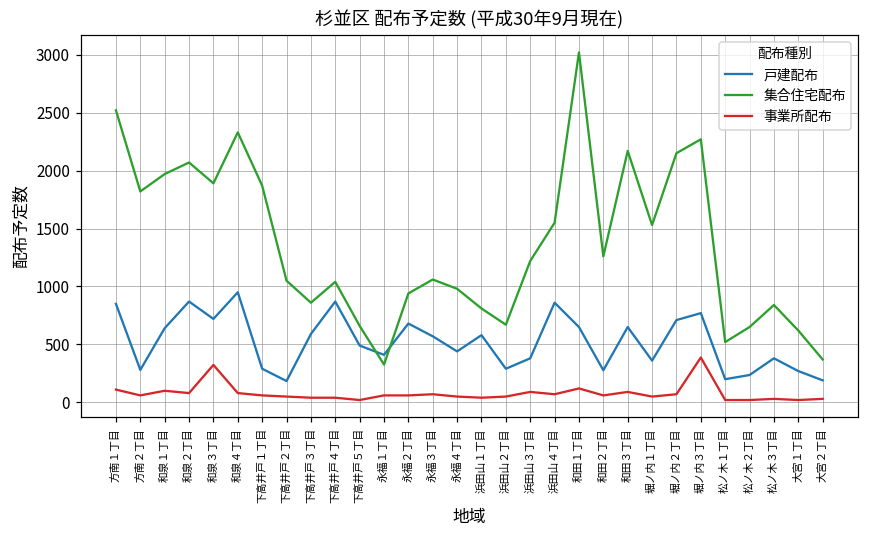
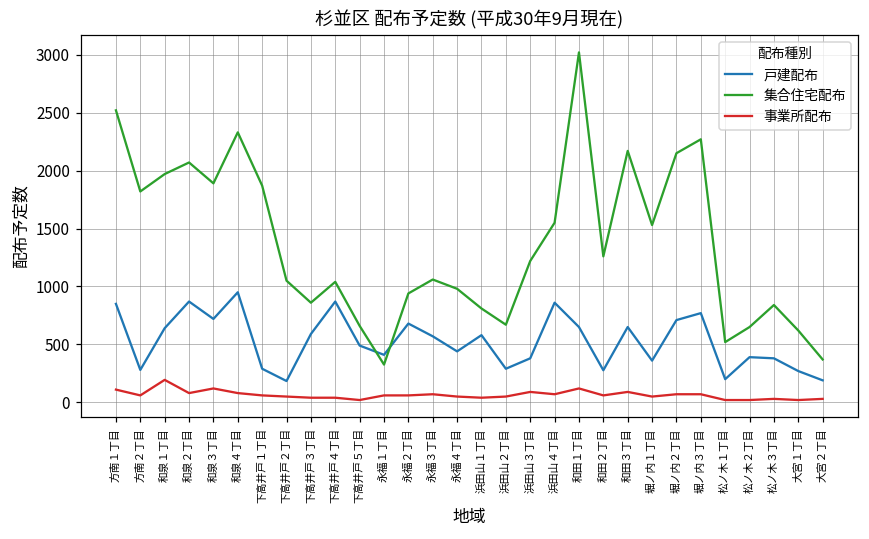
  {
    "戸建配布": {
      "方南１丁目": 850,
      "方南２丁目": 280,
      "和泉１丁目": 640,
      "和泉２丁目": 870,
      "和泉３丁目": 720,
      "和泉４丁目": 950,
      "下高井戸１丁目": 290,
      "下高井戸２丁目": 180,
      "下高井戸３丁目": 590,
      "下高井戸４丁目": 870,
      "下高井戸５丁目": 490,
      "永福１丁目": 410,
      "永福２丁目": 680,
      "永福３丁目": 570,
      "永福４丁目": 440,
      "浜田山１丁目": 580,
      "浜田山２丁目": 290,
      "浜田山３丁目": 380,
      "浜田山４丁目": 860,
      "和田１丁目": 650,
      "和田２丁目": 280,
      "和田３丁目": 650,
      "堀ノ内１丁目": 360,
      "堀ノ内２丁目": 710,
      "堀ノ内３丁目": 770,
      "松ノ木１丁目": 200,
-     "松ノ木２丁目": 240,
+     "松ノ木２丁目": 390,
      "松ノ木３丁目": 380,
      "大宮１丁目": 270,
      "大宮２丁目": 190
    },
    "集合住宅配布": {
      "方南１丁目": 2520,
      "方南２丁目": 1820,
      "和泉１丁目": 1970,
      "和泉２丁目": 2070,
      "和泉３丁目": 1890,
      "和泉４丁目": 2330,
      "下高井戸１丁目": 1870,
      "下高井戸２丁目": 1050,
      "下高井戸３丁目": 860,
      "下高井戸４丁目": 1040,
      "下高井戸５丁目": 660,
      "永福１丁目": 330,
      "永福２丁目": 940,
      "永福３丁目": 1060,
      "永福４丁目": 980,
      "浜田山１丁目": 810,
      "浜田山２丁目": 670,
      "浜田山３丁目": 1220,
      "浜田山４丁目": 1550,
      "和田１丁目": 3020,
      "和田２丁目": 1260,
      "和田３丁目": 2170,
      "堀ノ内１丁目": 1530,
      "堀ノ内２丁目": 2150,
      "堀ノ内３丁目": 2270,
      "松ノ木１丁目": 520,
      "松ノ木２丁目": 650,
      "松ノ木３丁目": 840,
      "大宮１丁目": 620,
      "大宮２丁目": 370
    },
    "事業所配布": {
      "方南１丁目": 110,
      "方南２丁目": 60,
-     "和泉１丁目": 100,
+     "和泉１丁目": 190,
      "和泉２丁目": 80,
-     "和泉３丁目": 320,
+     "和泉３丁目": 120,
      "和泉４丁目": 80,
      "下高井戸１丁目": 60,
      "下高井戸２丁目": 50,
      "下高井戸３丁目": 40,
      "下高井戸４丁目": 40,
      "下高井戸５丁目": 20,
      "永福１丁目": 60,
      "永福２丁目": 60,
      "永福３丁目": 70,
      "永福４丁目": 50,
      "浜田山１丁目": 40,
      "浜田山２丁目": 50,
      "浜田山３丁目": 90,
      "浜田山４丁目": 70,
      "和田１丁目": 120,
      "和田２丁目": 60,
      "和田３丁目": 90,
      "堀ノ内１丁目": 50,
      "堀ノ内２丁目": 70,
-     "堀ノ内３丁目": 390,
+     "堀ノ内３丁目": 70,
      "松ノ木１丁目": 20,
      "松ノ木２丁目": 20,
      "松ノ木３丁目": 30,
      "大宮１丁目": 20,
      "大宮２丁目": 30
    }
  }
